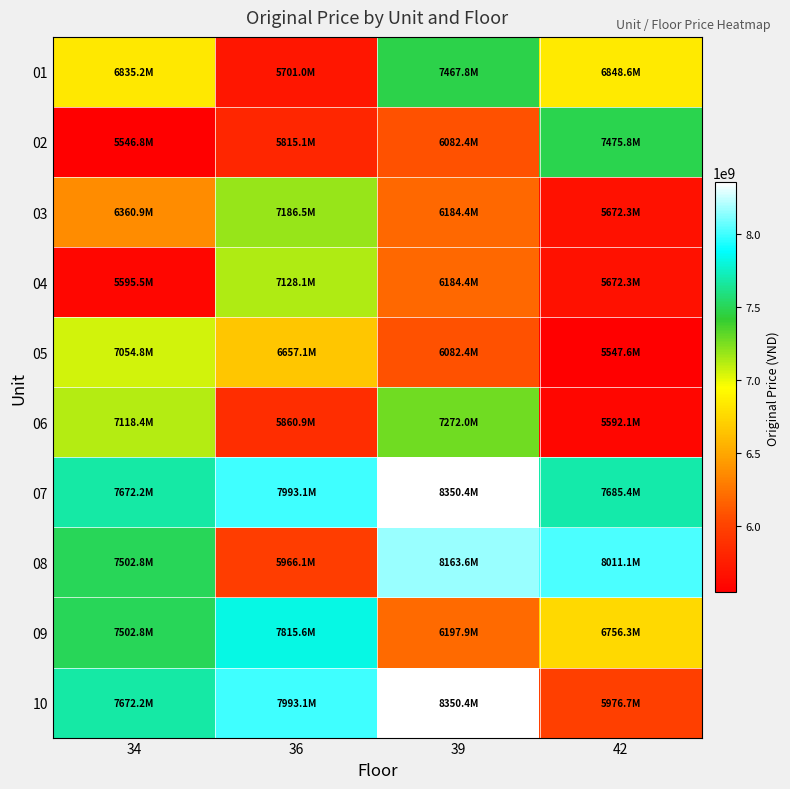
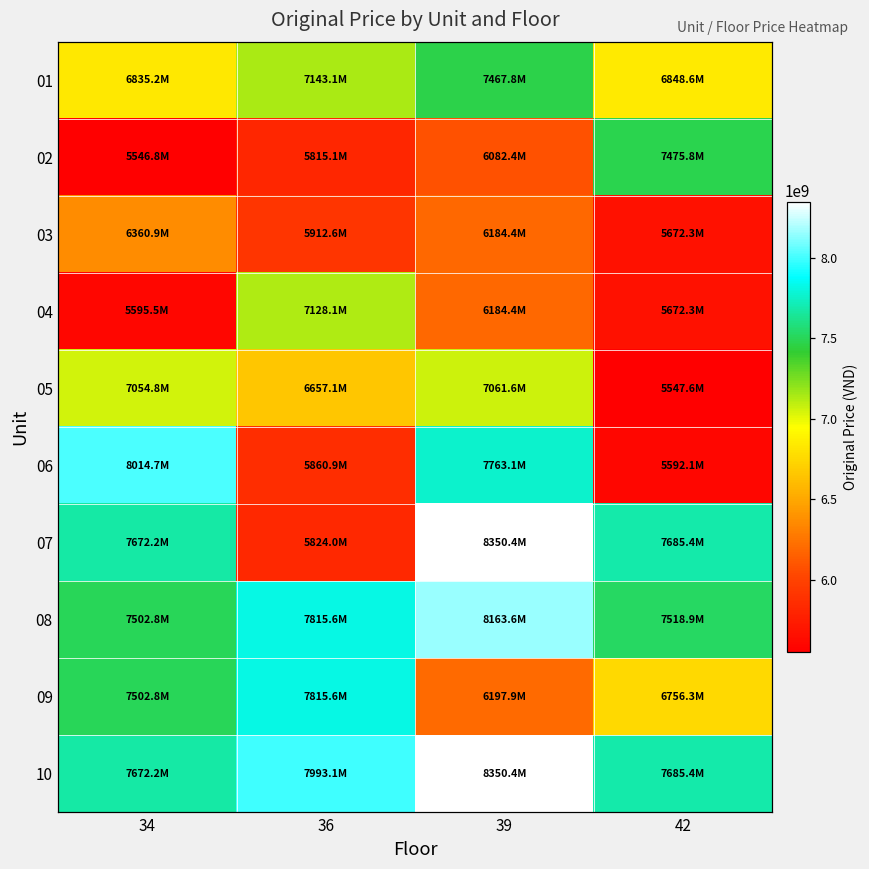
  {
    "01": {
      "34": "6835.2M",
-     "36": "5701.0M",
+     "36": "7143.1M",
      "39": "7467.8M",
      "42": "6848.6M"
    },
    "02": {
      "34": "5546.8M",
      "36": "5815.1M",
      "39": "6082.4M",
      "42": "7475.8M"
    },
    "03": {
      "34": "6360.9M",
-     "36": "7186.5M",
+     "36": "5912.6M",
      "39": "6184.4M",
      "42": "5672.3M"
    },
    "04": {
      "34": "5595.5M",
      "36": "7128.1M",
      "39": "6184.4M",
      "42": "5672.3M"
    },
    "05": {
      "34": "7054.8M",
      "36": "6657.1M",
-     "39": "6082.4M",
+     "39": "7061.6M",
      "42": "5547.6M"
    },
    "06": {
-     "34": "7118.4M",
+     "34": "8014.7M",
      "36": "5860.9M",
-     "39": "7272.0M",
+     "39": "7763.1M",
      "42": "5592.1M"
    },
    "07": {
      "34": "7672.2M",
-     "36": "7993.1M",
+     "36": "5824.0M",
      "39": "8350.4M",
      "42": "7685.4M"
    },
    "08": {
      "34": "7502.8M",
-     "36": "5966.1M",
+     "36": "7815.6M",
      "39": "8163.6M",
-     "42": "8011.1M"
+     "42": "7518.9M"
    },
    "09": {
      "34": "7502.8M",
      "36": "7815.6M",
      "39": "6197.9M",
      "42": "6756.3M"
    },
    "10": {
      "34": "7672.2M",
      "36": "7993.1M",
      "39": "8350.4M",
-     "42": "5976.7M"
+     "42": "7685.4M"
    }
  }
